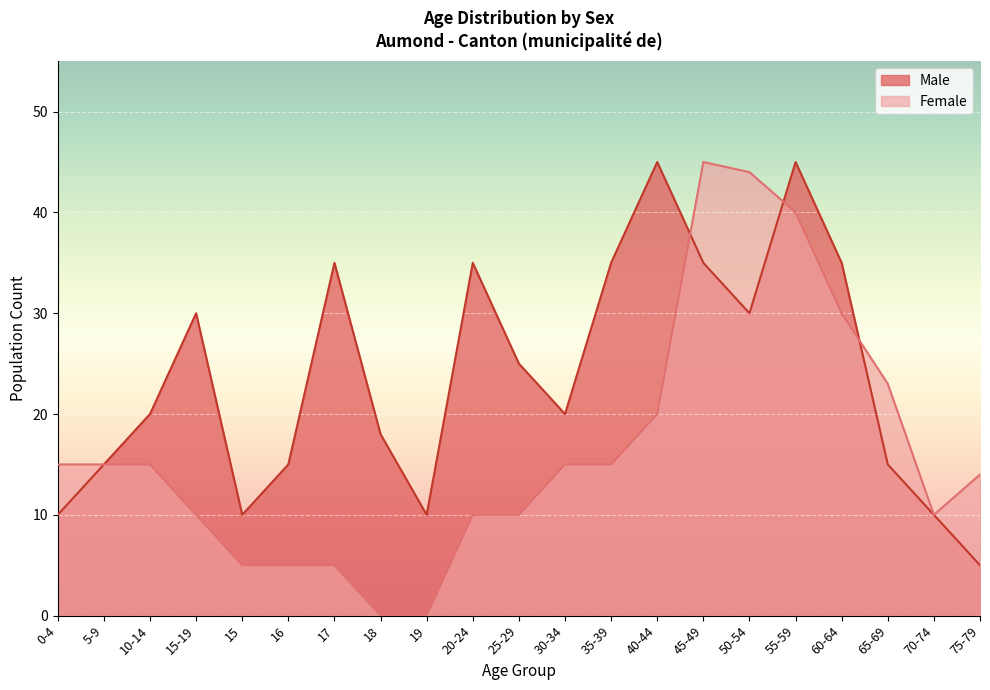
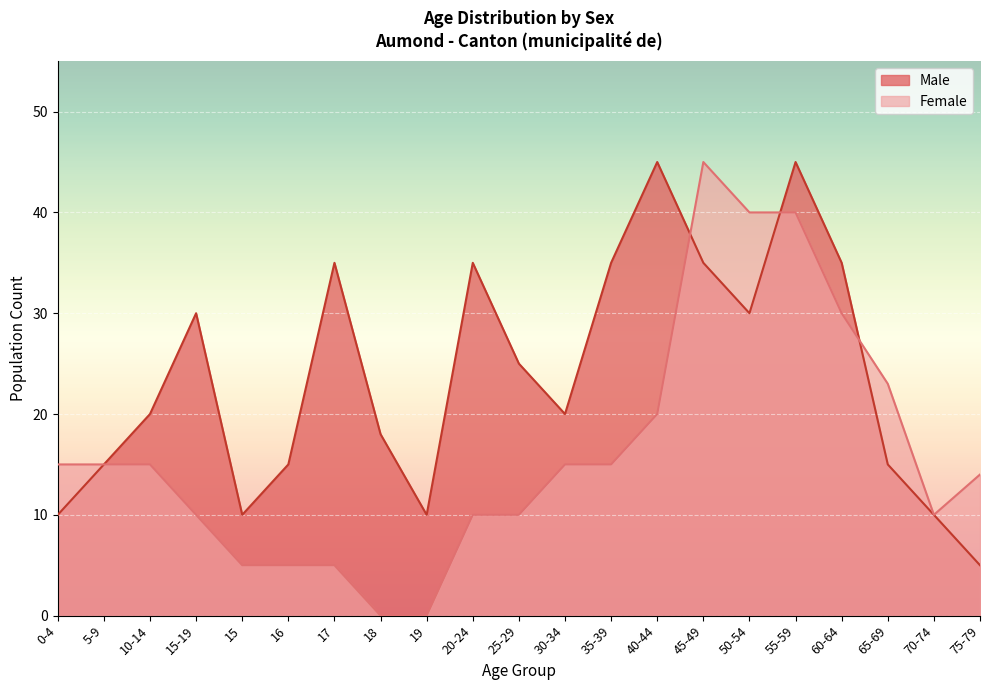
  {
    "Male": {
      "0-4": 10,
      "10-14": 20,
      "15-19": 30,
      "15": 10,
      "16": 15,
      "17": 35,
      "18": 18,
      "19": 10,
      "20-24": 35,
      "25-29": 25,
      "30-34": 20,
      "35-39": 35,
      "40-44": 45,
      "45-49": 35,
      "50-54": 30,
      "55-59": 45,
      "60-64": 35,
      "65-69": 15,
      "75-79": 5
    },
    "Female": {
      "0-4": 15,
      "10-14": 15,
      "15-19": 10,
      "15": 5,
      "16": 5,
      "17": 5,
      "18": 0,
      "19": 0,
      "20-24": 10,
      "25-29": 10,
      "30-34": 15,
      "35-39": 15,
      "40-44": 20,
      "45-49": 45,
-     "50-54": 44,
+     "50-54": 40,
      "55-59": 40,
      "60-64": 30,
      "65-69": 23,
      "75-79": 14
    }
  }
